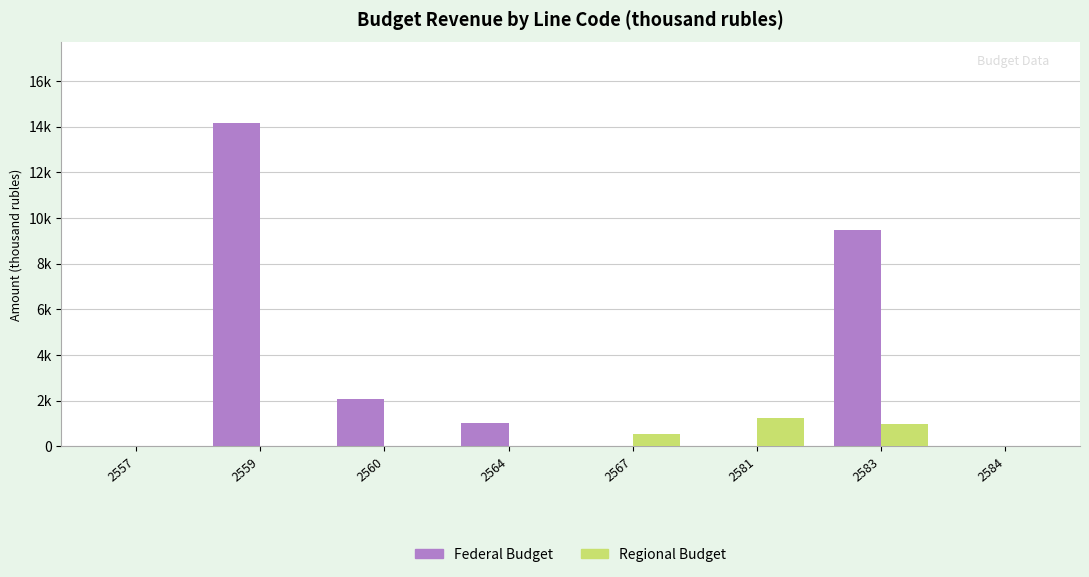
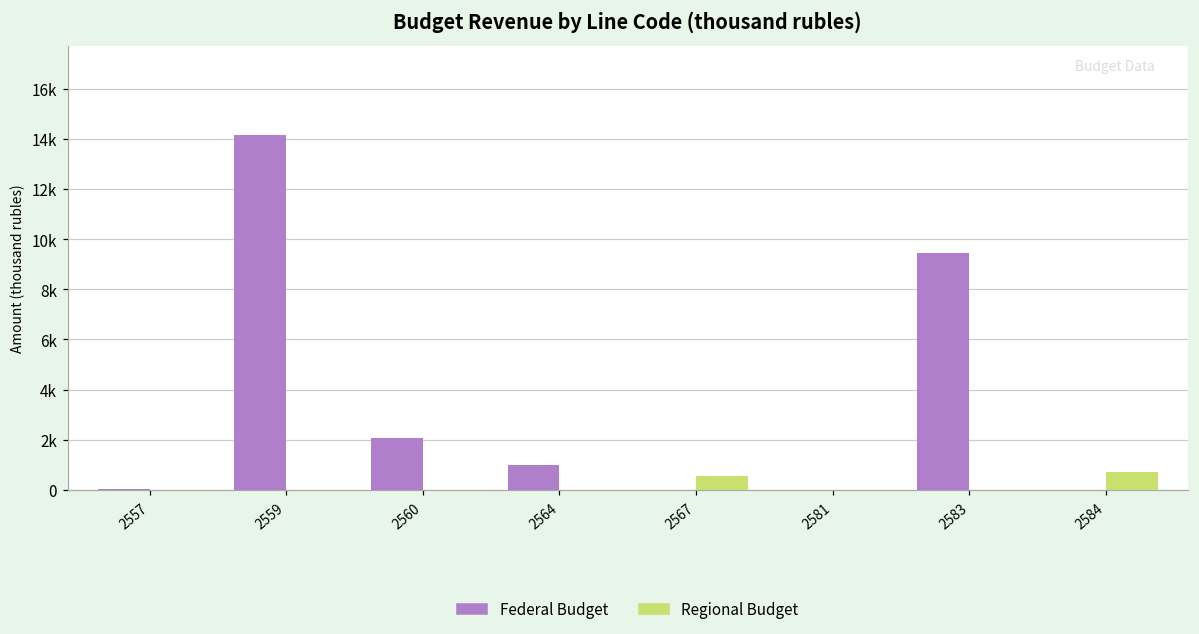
  {
    "Federal Budget": {
      "2559": 14200,
      "2560": 2100,
      "2564": 1000,
      "2583": 9500
    },
    "Regional Budget": {
      "2557": 0,
      "2559": 0,
      "2560": 0,
      "2564": 0,
      "2567": 500,
-     "2581": 1200,
-     "2583": 1000,
-     "2584": 0
+     "2581": 0,
+     "2583": 0,
+     "2584": 700
    }
  }
